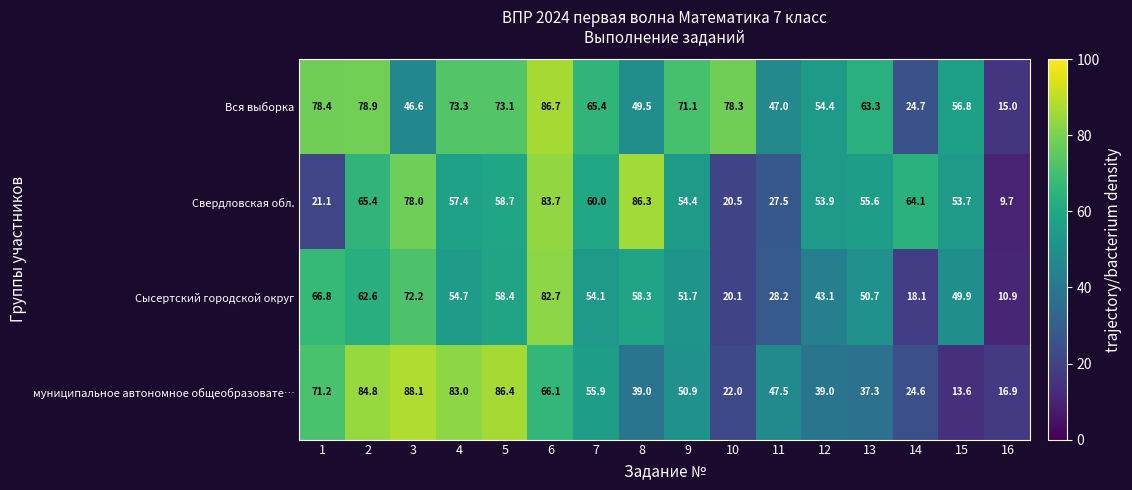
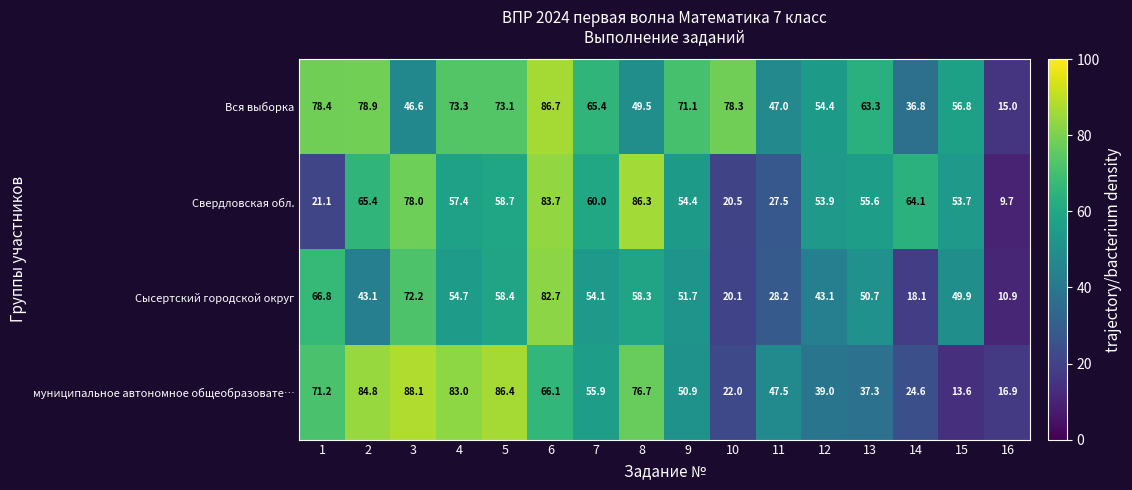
  {
    "Вся выборка": {
      "1": 78.4,
      "2": 78.9,
      "3": 46.6,
      "4": 73.3,
      "5": 73.1,
      "6": 86.7,
      "7": 65.4,
      "8": 49.5,
      "9": 71.1,
      "10": 78.3,
      "11": 47.0,
      "12": 54.4,
      "13": 63.3,
-     "14": 24.7,
+     "14": 36.8,
      "15": 56.8,
      "16": 15.0
    },
    "Свердловская обл.": {
      "1": 21.1,
      "2": 65.4,
      "3": 78.0,
      "4": 57.4,
      "5": 58.7,
      "6": 83.7,
      "7": 60.0,
      "8": 86.3,
      "9": 54.4,
      "10": 20.5,
      "11": 27.5,
      "12": 53.9,
      "13": 55.6,
      "14": 64.1,
      "15": 53.7,
      "16": 9.7
    },
    "Сысертский городской округ": {
      "1": 66.8,
-     "2": 62.6,
+     "2": 43.1,
      "3": 72.2,
      "4": 54.7,
      "5": 58.4,
      "6": 82.7,
      "7": 54.1,
      "8": 58.3,
      "9": 51.7,
      "10": 20.1,
      "11": 28.2,
      "12": 43.1,
      "13": 50.7,
      "14": 18.1,
      "15": 49.9,
      "16": 10.9
    },
    "муниципальное автономное общеобразовате…": {
      "1": 71.2,
      "2": 84.8,
      "3": 88.1,
      "4": 83.0,
      "5": 86.4,
      "6": 66.1,
      "7": 55.9,
-     "8": 39.0,
+     "8": 76.7,
      "9": 50.9,
      "10": 22.0,
      "11": 47.5,
      "12": 39.0,
      "13": 37.3,
      "14": 24.6,
      "15": 13.6,
      "16": 16.9
    }
  }
